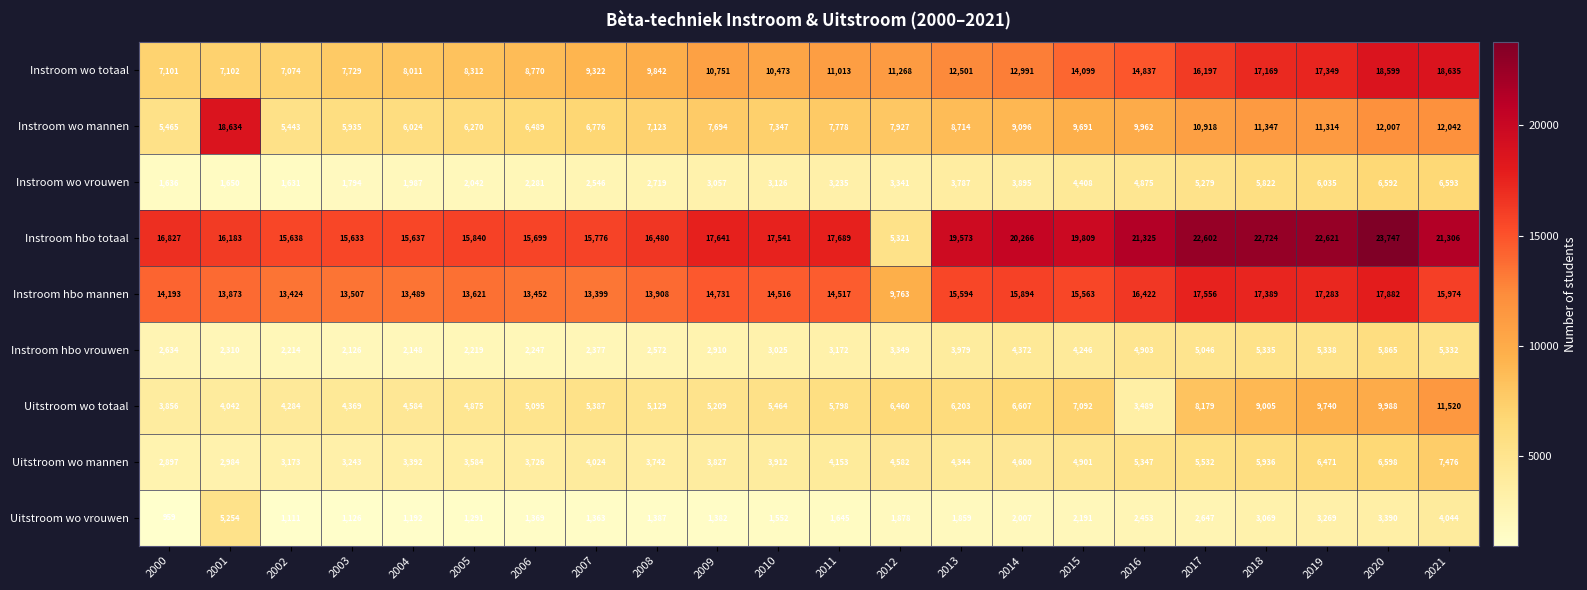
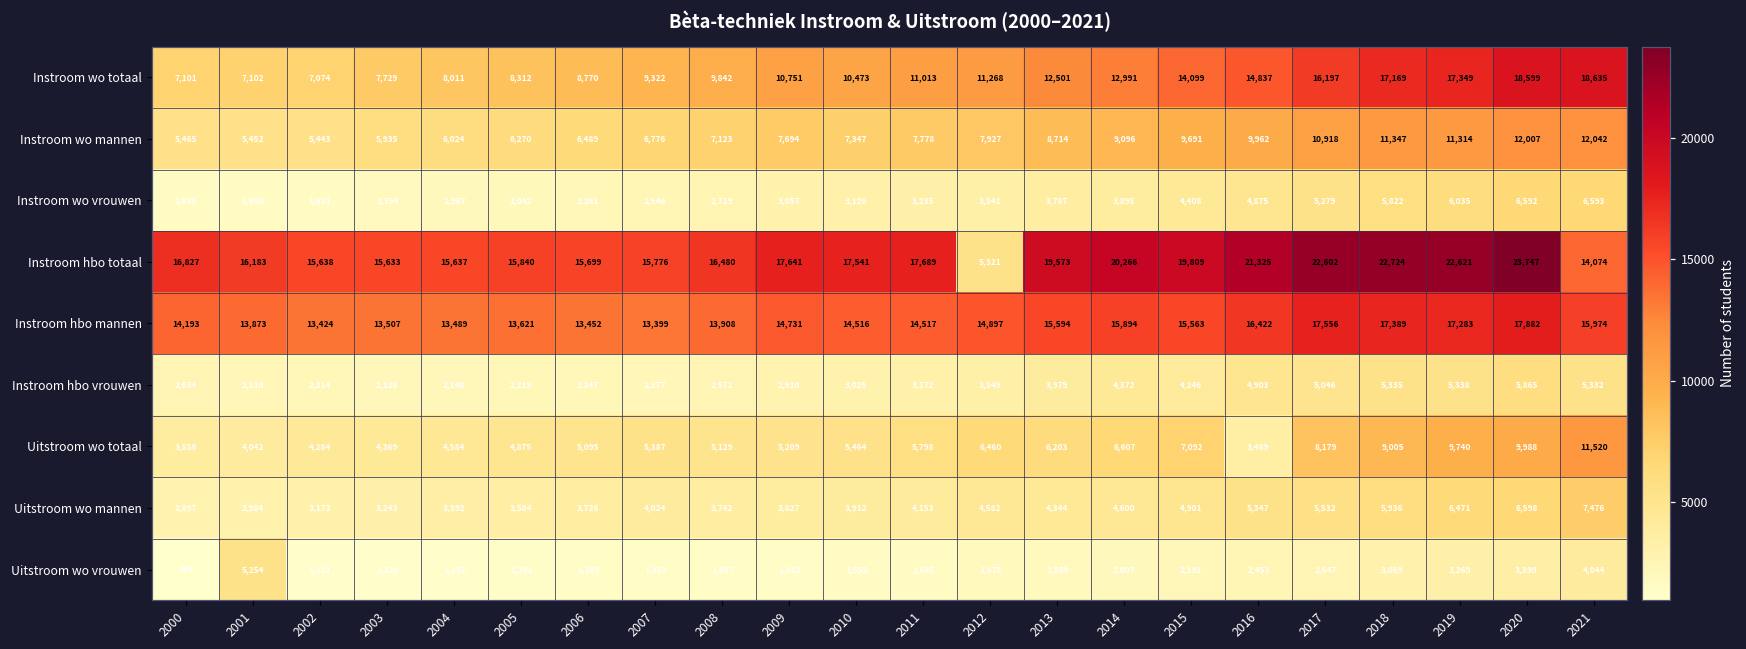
  {
    "Instroom wo totaal": {
      "2000": "7,101",
      "2001": "7,102",
      "2002": "7,074",
      "2003": "7,729",
      "2004": "8,011",
      "2005": "8,312",
      "2006": "8,770",
      "2007": "9,322",
      "2008": "9,842",
      "2009": "10,751",
      "2010": "10,473",
      "2011": "11,013",
      "2012": "11,268",
      "2013": "12,501",
      "2014": "12,991",
      "2015": "14,099",
      "2016": "14,837",
      "2017": "16,197",
      "2018": "17,169",
      "2019": "17,349",
      "2020": "18,599",
      "2021": "18,635"
    },
    "Instroom wo mannen": {
      "2000": "5,465",
-     "2001": "18,634",
+     "2001": "5,452",
      "2002": "5,443",
      "2003": "5,935",
      "2004": "6,024",
      "2005": "6,270",
      "2006": "6,489",
      "2007": "6,776",
      "2008": "7,123",
      "2009": "7,694",
      "2010": "7,347",
      "2011": "7,778",
      "2012": "7,927",
      "2013": "8,714",
      "2014": "9,096",
      "2015": "9,691",
      "2016": "9,962",
      "2017": "10,918",
      "2018": "11,347",
      "2019": "11,314",
      "2020": "12,007",
      "2021": "12,042"
    },
    "Instroom wo vrouwen": {
      "2000": "1,636",
      "2001": "1,650",
      "2002": "1,631",
      "2003": "1,794",
      "2004": "1,987",
      "2005": "2,042",
      "2006": "2,281",
      "2007": "2,546",
      "2008": "2,719",
      "2009": "3,057",
      "2010": "3,126",
      "2011": "3,235",
      "2012": "3,341",
      "2013": "3,787",
      "2014": "3,895",
      "2015": "4,408",
      "2016": "4,875",
      "2017": "5,279",
      "2018": "5,822",
      "2019": "6,035",
      "2020": "6,592",
      "2021": "6,593"
    },
    "Instroom hbo totaal": {
      "2000": "16,827",
      "2001": "16,183",
      "2002": "15,638",
      "2003": "15,633",
      "2004": "15,637",
      "2005": "15,840",
      "2006": "15,699",
      "2007": "15,776",
      "2008": "16,480",
      "2009": "17,641",
      "2010": "17,541",
      "2011": "17,689",
      "2012": "5,321",
      "2013": "19,573",
      "2014": "20,266",
      "2015": "19,809",
      "2016": "21,325",
      "2017": "22,602",
      "2018": "22,724",
      "2019": "22,621",
      "2020": "23,747",
-     "2021": "21,306"
+     "2021": "14,074"
    },
    "Instroom hbo mannen": {
      "2000": "14,193",
      "2001": "13,873",
      "2002": "13,424",
      "2003": "13,507",
      "2004": "13,489",
      "2005": "13,621",
      "2006": "13,452",
      "2007": "13,399",
      "2008": "13,908",
      "2009": "14,731",
      "2010": "14,516",
      "2011": "14,517",
-     "2012": "9,763",
+     "2012": "14,897",
      "2013": "15,594",
      "2014": "15,894",
      "2015": "15,563",
      "2016": "16,422",
      "2017": "17,556",
      "2018": "17,389",
      "2019": "17,283",
      "2020": "17,882",
      "2021": "15,974"
    },
    "Instroom hbo vrouwen": {
      "2000": "2,634",
      "2001": "2,310",
      "2002": "2,214",
      "2003": "2,126",
      "2004": "2,148",
      "2005": "2,219",
      "2006": "2,247",
      "2007": "2,377",
      "2008": "2,572",
      "2009": "2,910",
      "2010": "3,025",
      "2011": "3,172",
      "2012": "3,349",
      "2013": "3,979",
      "2014": "4,372",
      "2015": "4,246",
      "2016": "4,903",
      "2017": "5,046",
      "2018": "5,335",
      "2019": "5,338",
      "2020": "5,865",
      "2021": "5,332"
    },
    "Uitstroom wo totaal": {
      "2000": "3,856",
      "2001": "4,042",
      "2002": "4,284",
      "2003": "4,369",
      "2004": "4,584",
      "2005": "4,875",
      "2006": "5,095",
      "2007": "5,387",
      "2008": "5,129",
      "2009": "5,209",
      "2010": "5,464",
      "2011": "5,798",
      "2012": "6,460",
      "2013": "6,203",
      "2014": "6,607",
      "2015": "7,092",
      "2016": "3,489",
      "2017": "8,179",
      "2018": "9,005",
      "2019": "9,740",
      "2020": "9,988",
      "2021": "11,520"
    },
    "Uitstroom wo mannen": {
      "2000": "2,897",
      "2001": "2,984",
      "2002": "3,173",
      "2003": "3,243",
      "2004": "3,392",
      "2005": "3,584",
      "2006": "3,726",
      "2007": "4,024",
      "2008": "3,742",
      "2009": "3,827",
      "2010": "3,912",
      "2011": "4,153",
      "2012": "4,582",
      "2013": "4,344",
      "2014": "4,600",
      "2015": "4,901",
      "2016": "5,347",
      "2017": "5,532",
      "2018": "5,936",
      "2019": "6,471",
      "2020": "6,598",
      "2021": "7,476"
    },
    "Uitstroom wo vrouwen": {
      "2000": "959",
      "2001": "5,254",
      "2002": "1,111",
      "2003": "1,126",
      "2004": "1,192",
      "2005": "1,291",
      "2006": "1,369",
      "2007": "1,363",
      "2008": "1,387",
      "2009": "1,382",
      "2010": "1,552",
      "2011": "1,645",
      "2012": "1,878",
      "2013": "1,859",
      "2014": "2,007",
      "2015": "2,191",
      "2016": "2,453",
      "2017": "2,647",
      "2018": "3,069",
      "2019": "3,269",
      "2020": "3,390",
      "2021": "4,044"
    }
  }
